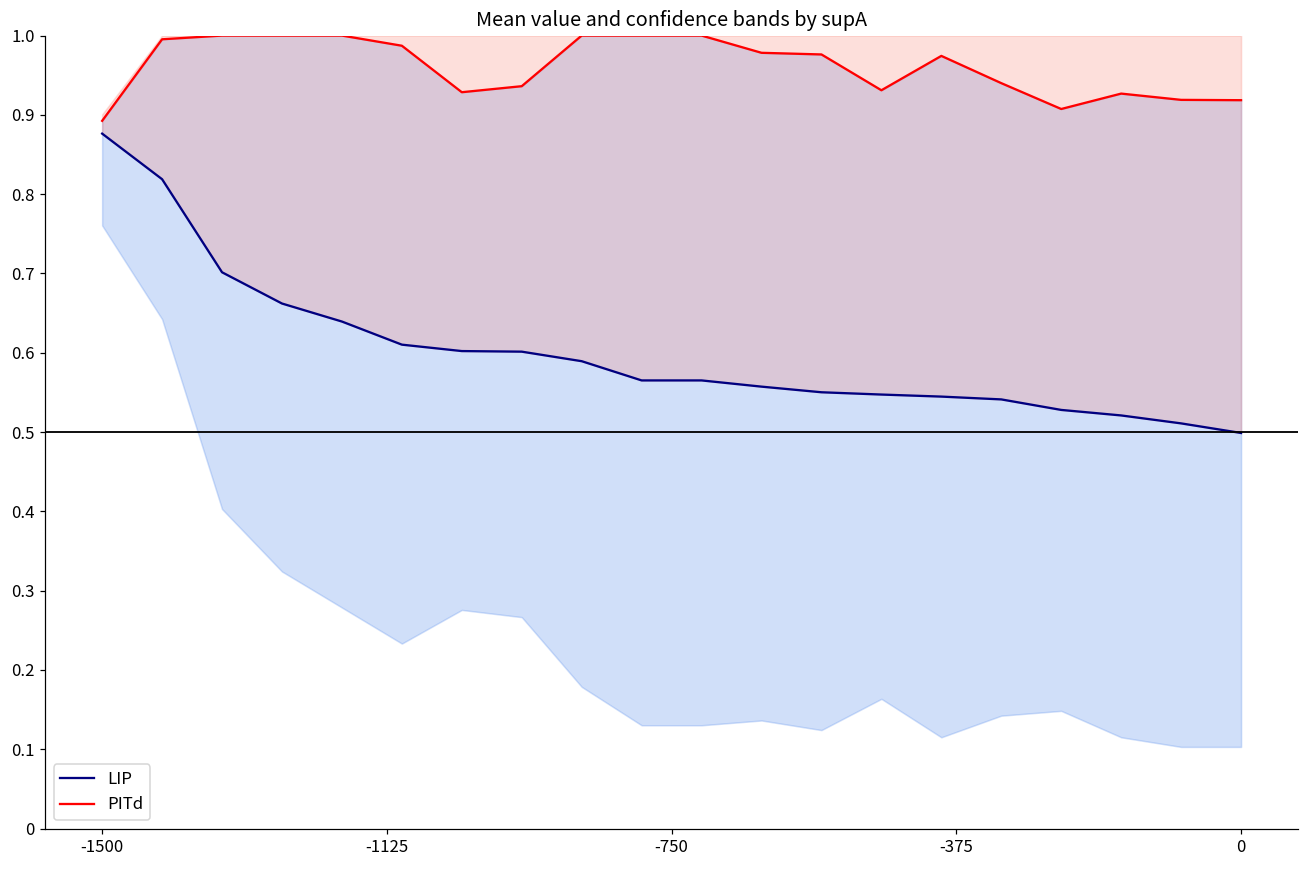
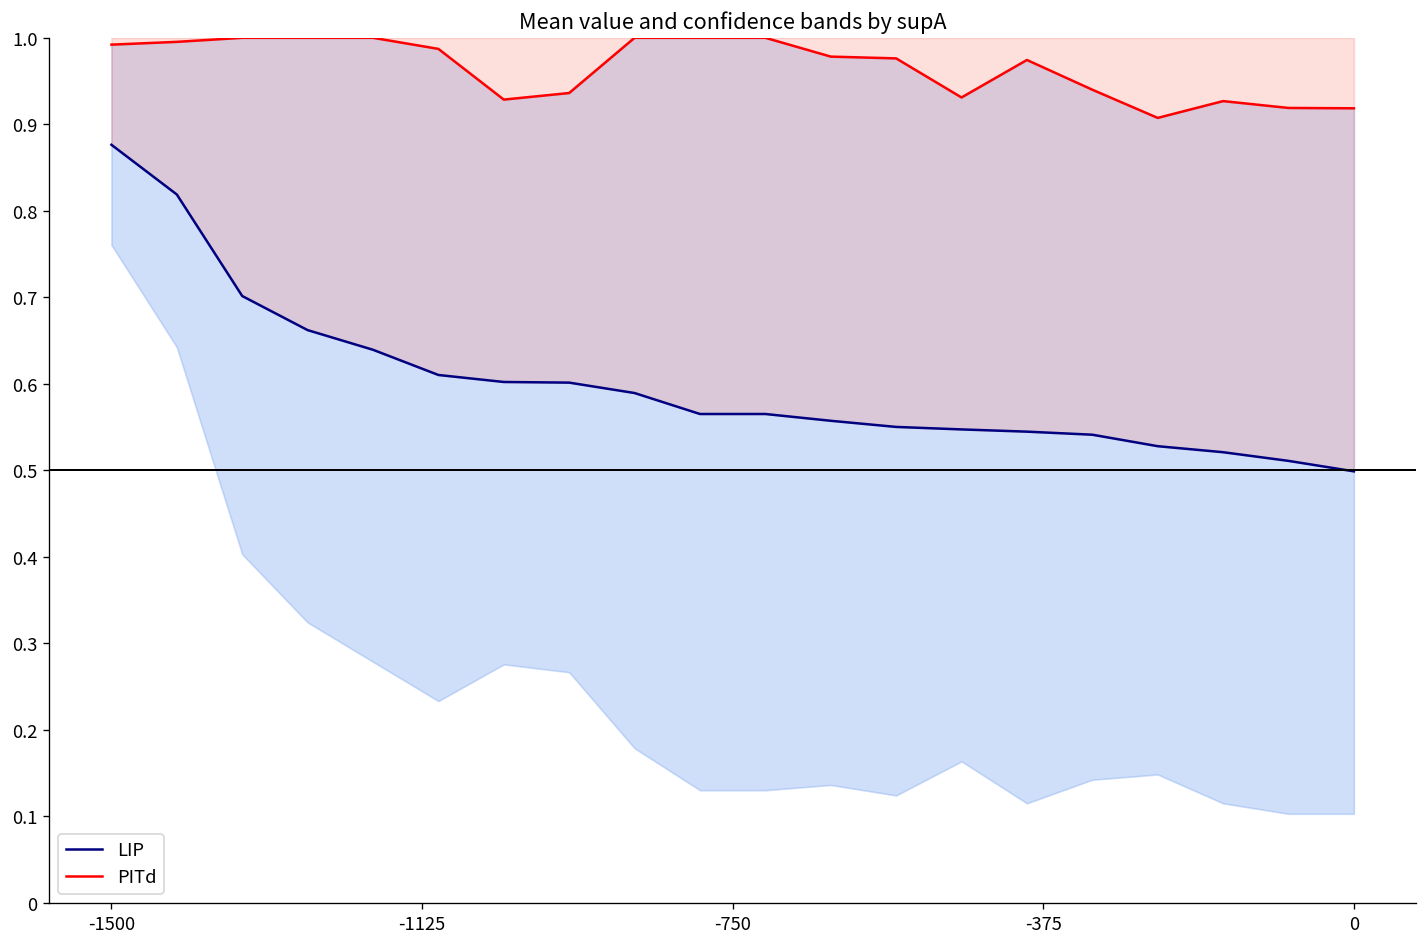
  {
    "LIP": {
      "-1500": 0.88,
      "0": 0.50
    },
    "PITd": {
-     "-1500": 0.89,
+     "-1500": 0.99,
      "0": 0.92
    }
  }
